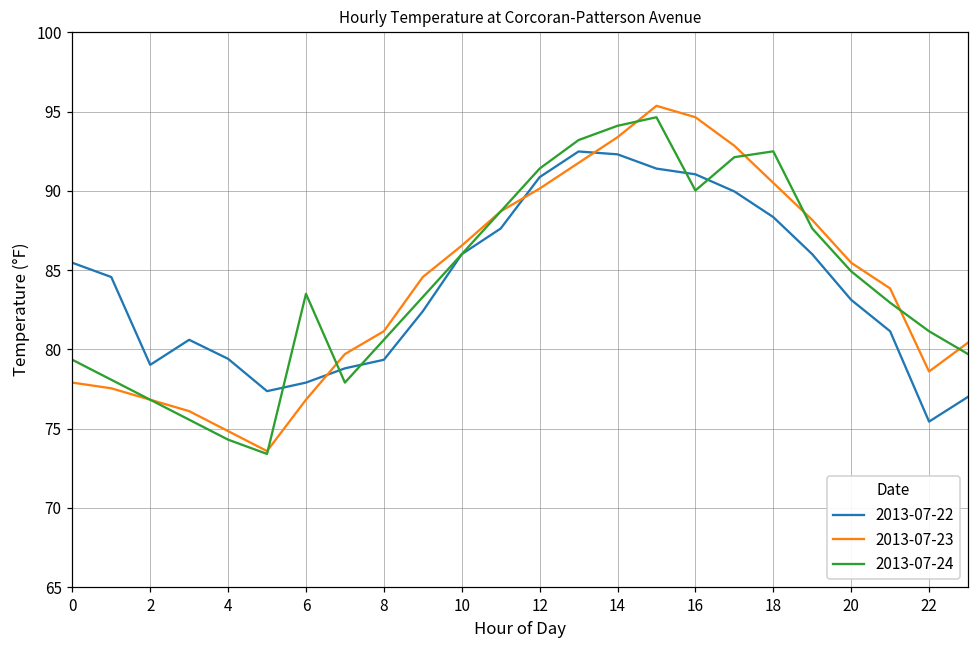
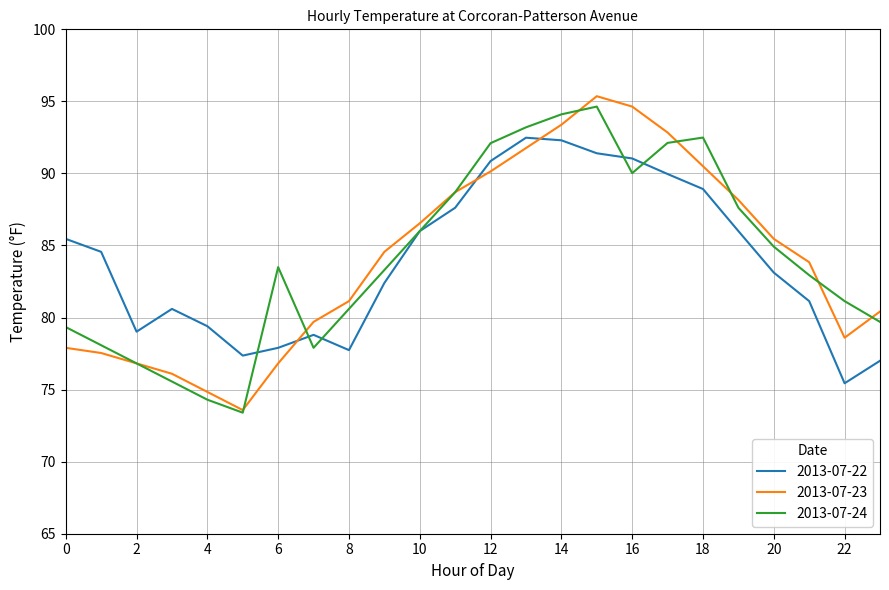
  {
    "2013-07-22": {
      "0": 85.5,
      "2": 79.0,
      "4": 79.4,
      "6": 77.9,
-     "8": 79.3,
+     "8": 77.7,
      "12": 90.9,
      "14": 92.3,
      "16": 91.0,
-     "18": 88.3,
+     "18": 88.9,
      "20": 83.1,
      "22": 75.4
    },
    "2013-07-23": {
      "0": 77.9,
      "4": 74.8,
      "6": 76.8,
      "8": 81.1,
      "10": 86.5,
      "12": 90.1,
      "14": 93.4,
      "16": 94.6,
      "18": 90.5,
      "20": 85.5,
      "22": 78.6
    },
    "2013-07-24": {
      "0": 79.3,
      "4": 74.3,
      "6": 83.5,
      "8": 80.6,
-     "12": 91.4,
+     "12": 92.1,
      "14": 94.1,
      "16": 90.0,
      "18": 92.5,
      "20": 84.9,
      "22": 81.1
    }
  }
